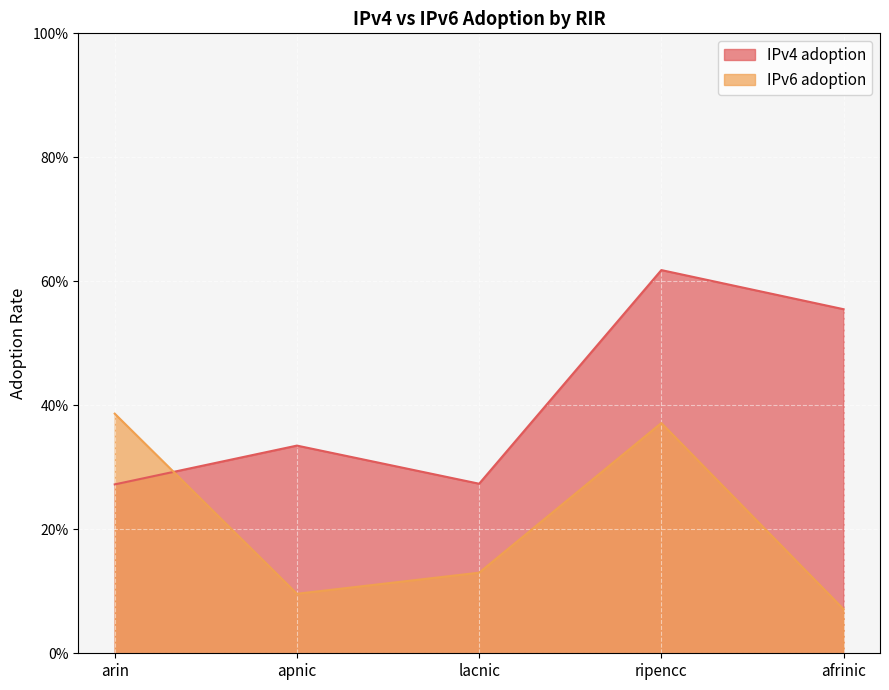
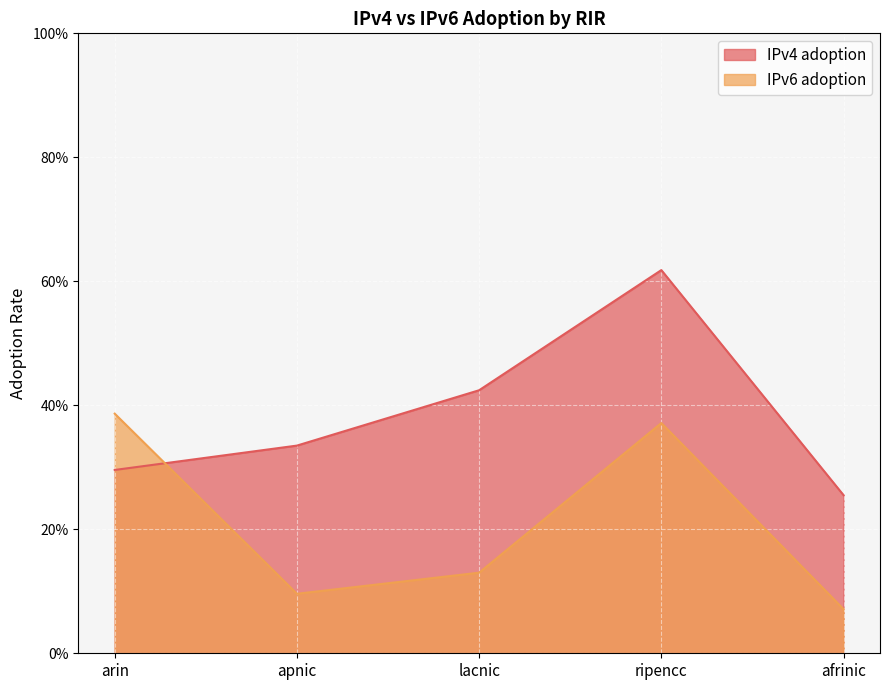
  {
    "IPv4 adoption": {
-     "arin": "27%",
+     "arin": "30%",
      "apnic": "34%",
-     "lacnic": "27%",
+     "lacnic": "42%",
      "ripencc": "62%",
-     "afrinic": "56%"
+     "afrinic": "26%"
    },
    "IPv6 adoption": {
      "arin": "39%",
      "apnic": "10%",
      "lacnic": "13%",
      "ripencc": "37%",
      "afrinic": "7%"
    }
  }
